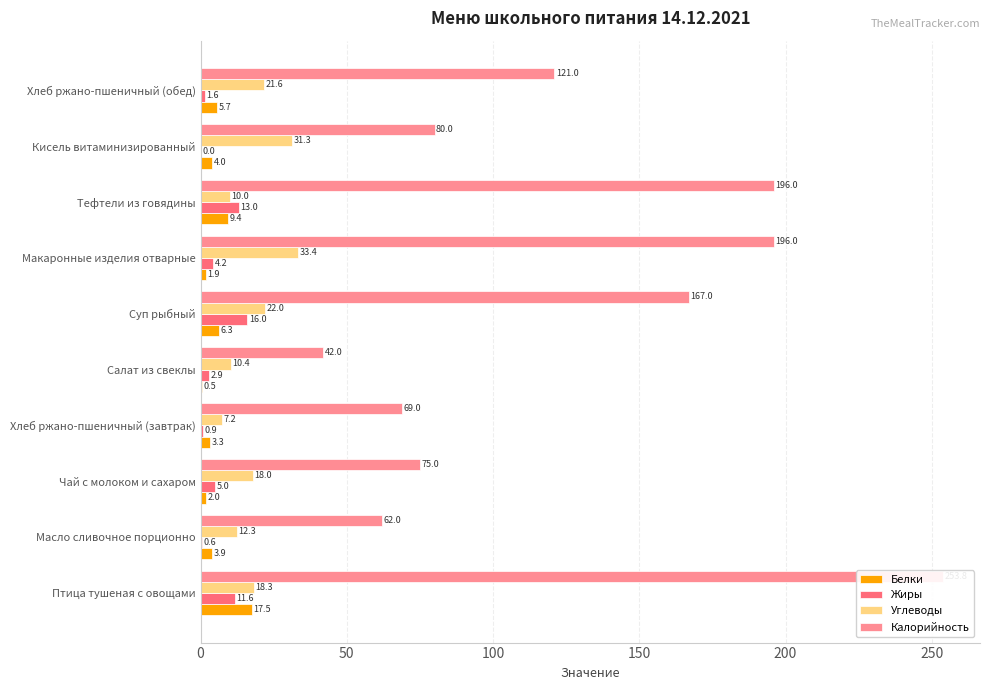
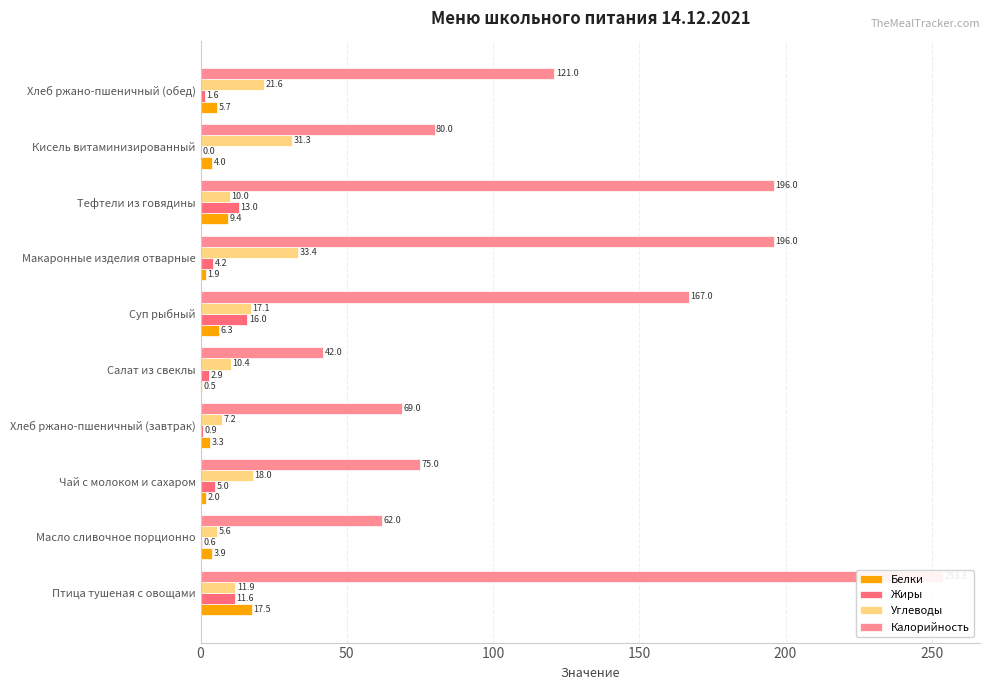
  {
    "Белки": {
      "Хлеб ржано-пшеничный (обед)": 5.7,
      "Кисель витаминизированный": 4.0,
      "Тефтели из говядины": 9.4,
      "Макаронные изделия отварные": 1.9,
      "Суп рыбный": 6.3,
      "Салат из свеклы": 0.5,
      "Хлеб ржано-пшеничный (завтрак)": 3.3,
      "Чай с молоком и сахаром": 2.0,
      "Масло сливочное порционно": 3.9,
      "Птица тушеная с овощами": 17.5
    },
    "Углеводы": {
      "Хлеб ржано-пшеничный (обед)": 21.6,
      "Кисель витаминизированный": 31.3,
      "Тефтели из говядины": 10.0,
      "Макаронные изделия отварные": 33.4,
-     "Суп рыбный": 22.0,
+     "Суп рыбный": 17.1,
      "Салат из свеклы": 10.4,
      "Хлеб ржано-пшеничный (завтрак)": 7.2,
      "Чай с молоком и сахаром": 18.0,
-     "Масло сливочное порционно": 12.3,
-     "Птица тушеная с овощами": 18.3
+     "Масло сливочное порционно": 5.6,
+     "Птица тушеная с овощами": 11.9
    }
  }
